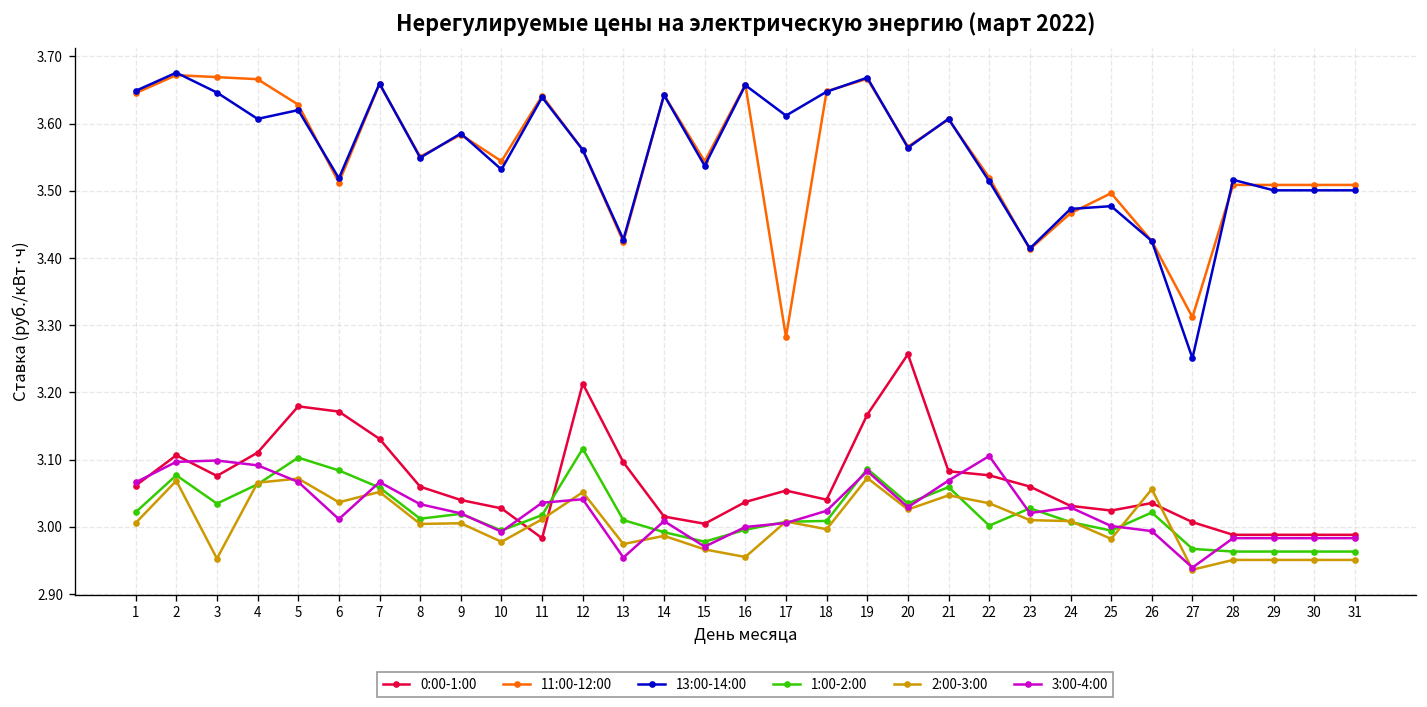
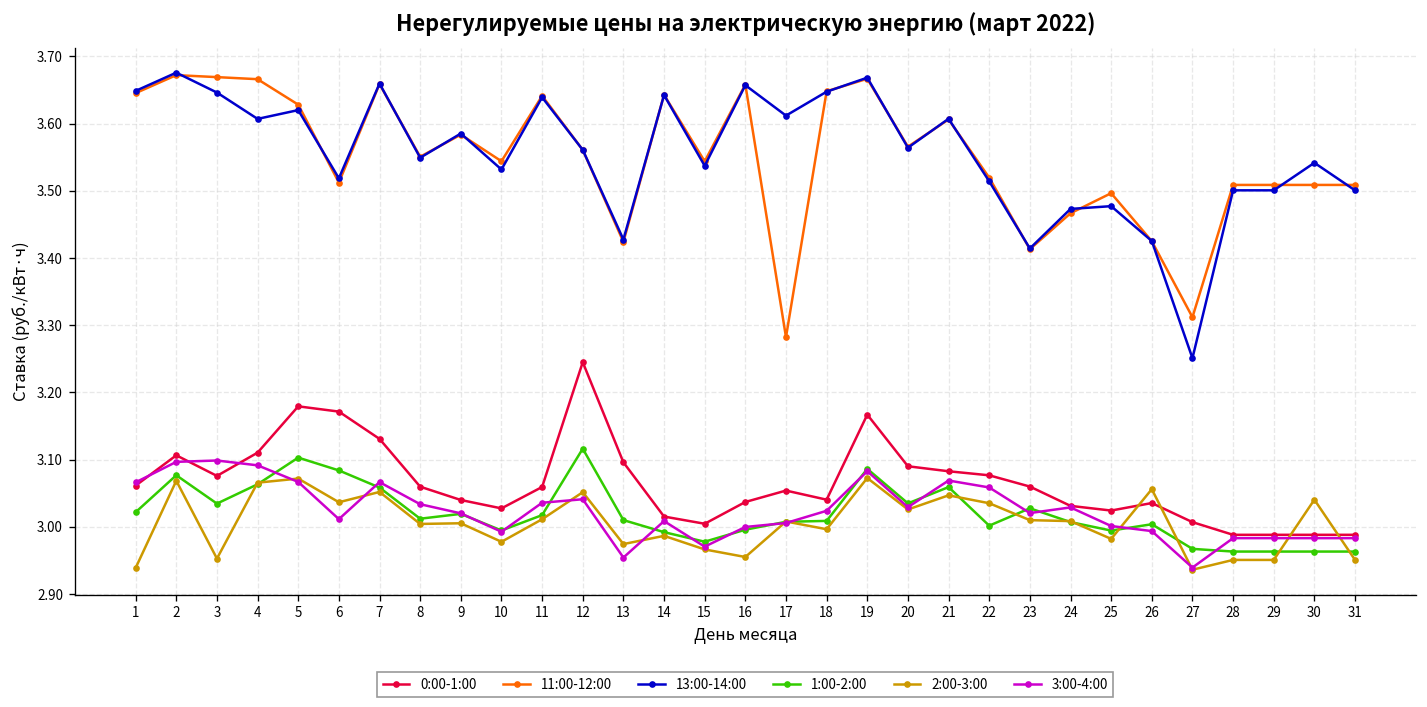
  {
    "0:00-1:00": {
      "1": 3.06,
      "2": 3.11,
      "3": 3.08,
      "4": 3.11,
      "5": 3.18,
      "6": 3.17,
      "7": 3.13,
      "8": 3.06,
      "9": 3.04,
      "10": 3.03,
-     "11": 2.98,
-     "12": 3.21,
+     "11": 3.06,
+     "12": 3.25,
      "13": 3.10,
      "14": 3.02,
      "15": 3.00,
      "16": 3.04,
      "17": 3.05,
      "18": 3.04,
      "19": 3.17,
-     "20": 3.26,
+     "20": 3.09,
      "21": 3.08,
      "22": 3.08,
      "23": 3.06,
      "25": 3.02,
      "26": 3.04,
      "27": 3.01,
      "28": 2.99,
      "29": 2.99,
      "30": 2.99,
      "31": 2.99
    },
    "11:00-12:00": {
      "3": 3.67,
      "4": 3.67,
      "5": 3.63,
      "6": 3.51,
      "10": 3.54,
      "15": 3.54,
      "17": 3.28,
      "22": 3.52,
      "24": 3.47,
      "25": 3.50,
      "27": 3.31,
      "28": 3.51,
      "29": 3.51,
      "30": 3.51,
      "31": 3.51
    },
    "13:00-14:00": {
      "3": 3.65,
      "4": 3.61,
      "5": 3.62,
      "6": 3.52,
      "10": 3.53,
      "15": 3.54,
      "17": 3.61,
      "22": 3.51,
      "24": 3.47,
      "25": 3.48,
      "27": 3.25,
-     "28": 3.52,
+     "28": 3.50,
      "29": 3.50,
-     "30": 3.50,
+     "30": 3.54,
      "31": 3.50
    },
    "1:00-2:00": {
      "1": 3.02,
      "2": 3.08,
      "3": 3.03,
      "5": 3.10,
      "6": 3.08,
      "7": 3.06,
      "8": 3.01,
      "11": 3.02,
      "12": 3.12,
      "13": 3.01,
      "14": 2.99,
      "15": 2.98,
      "18": 3.01,
      "20": 3.03,
      "21": 3.06,
      "22": 3.00,
      "23": 3.03,
      "25": 2.99,
-     "26": 3.02,
+     "26": 3.00,
      "27": 2.97,
      "28": 2.96,
      "29": 2.96,
      "30": 2.96,
      "31": 2.96
    },
    "2:00-3:00": {
-     "1": 3.01,
+     "1": 2.94,
      "2": 3.07,
      "3": 2.95,
      "5": 3.07,
      "6": 3.04,
      "7": 3.05,
      "8": 3.00,
      "9": 3.01,
      "10": 2.98,
      "11": 3.01,
      "12": 3.05,
      "13": 2.97,
      "14": 2.99,
      "16": 2.96,
      "18": 3.00,
      "19": 3.07,
      "21": 3.05,
      "22": 3.04,
      "23": 3.01,
      "25": 2.98,
      "26": 3.06,
      "28": 2.95,
      "29": 2.95,
-     "30": 2.95,
+     "30": 3.04,
      "31": 2.95
    },
    "3:00-4:00": {
      "1": 3.07,
      "2": 3.10,
      "3": 3.10,
      "4": 3.09,
      "5": 3.07,
      "6": 3.01,
      "7": 3.07,
      "8": 3.03,
      "11": 3.04,
      "12": 3.04,
      "13": 2.95,
      "14": 3.01,
      "18": 3.02,
      "21": 3.07,
-     "22": 3.11,
+     "22": 3.06,
      "23": 3.02,
      "25": 3.00,
      "26": 2.99,
      "28": 2.98,
      "29": 2.98,
      "30": 2.98,
      "31": 2.98
    }
  }
